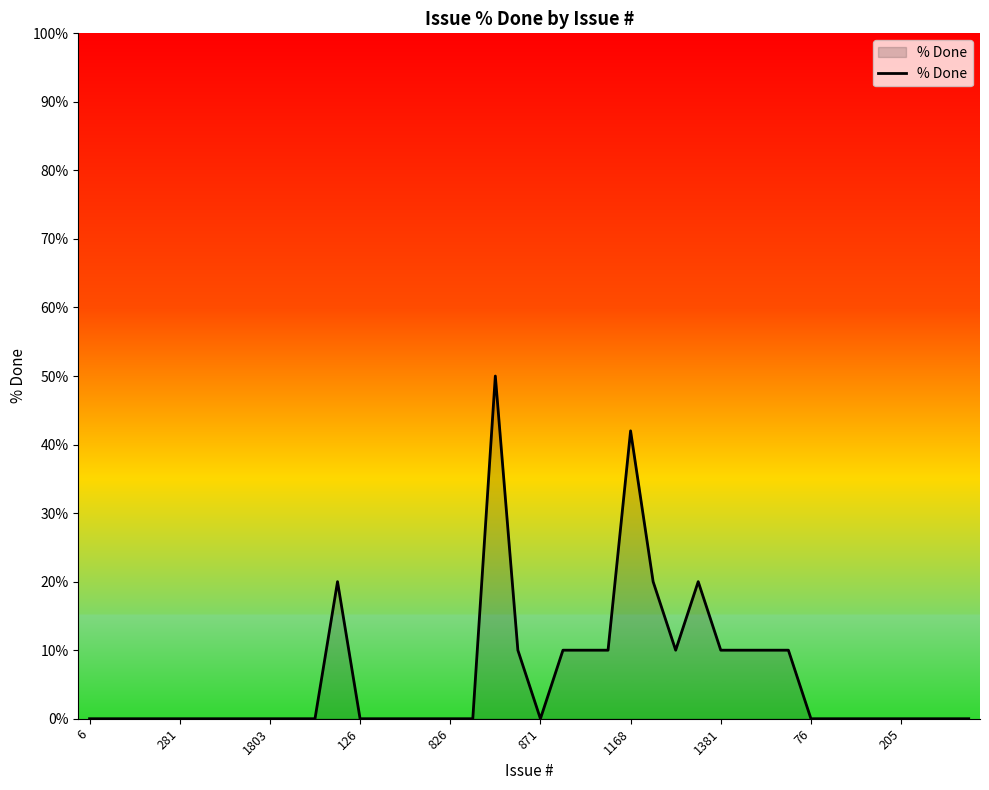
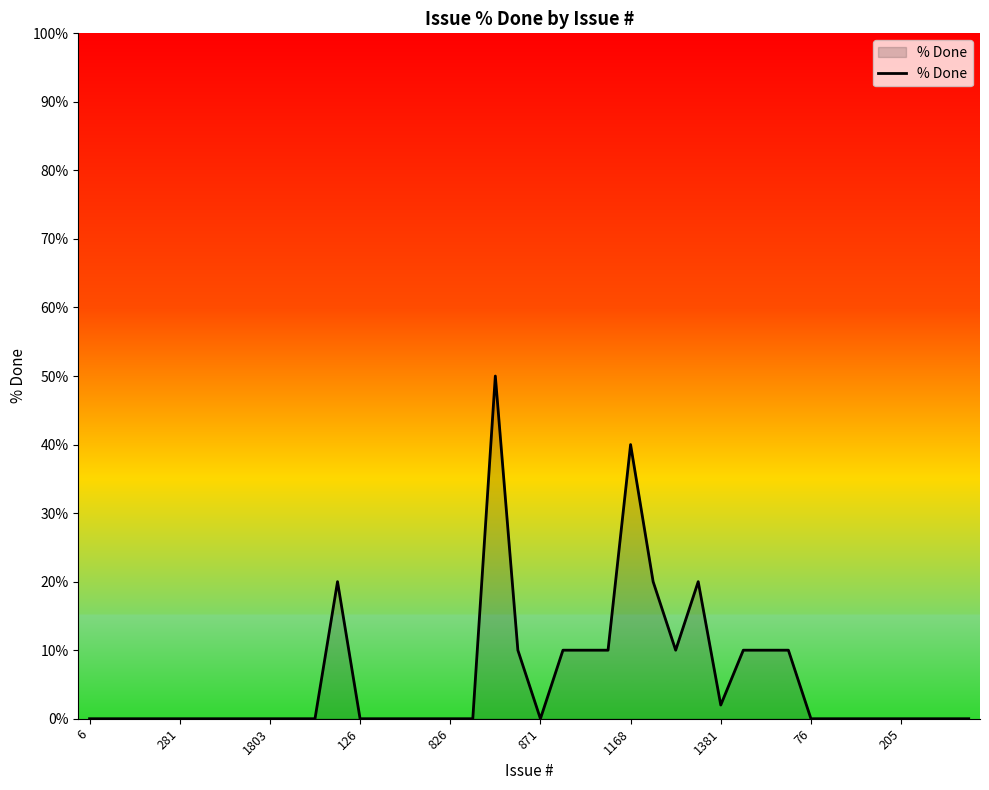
  {
    "281": "0%",
    "1803": "0%",
    "126": "0%",
    "826": "0%",
    "871": "0%",
-   "1168": "42%",
-   "1381": "10%",
+   "1168": "40%",
+   "1381": "2%",
    "76": "0%",
    "205": "0%"
  }
